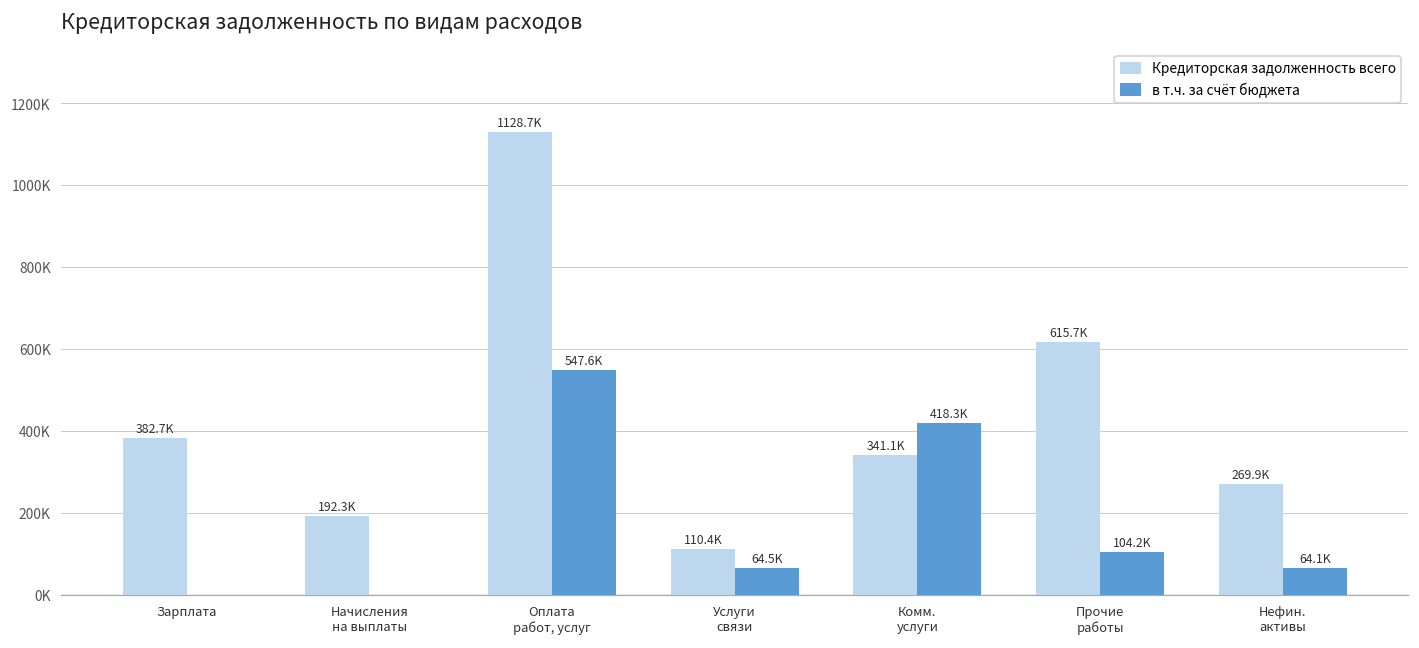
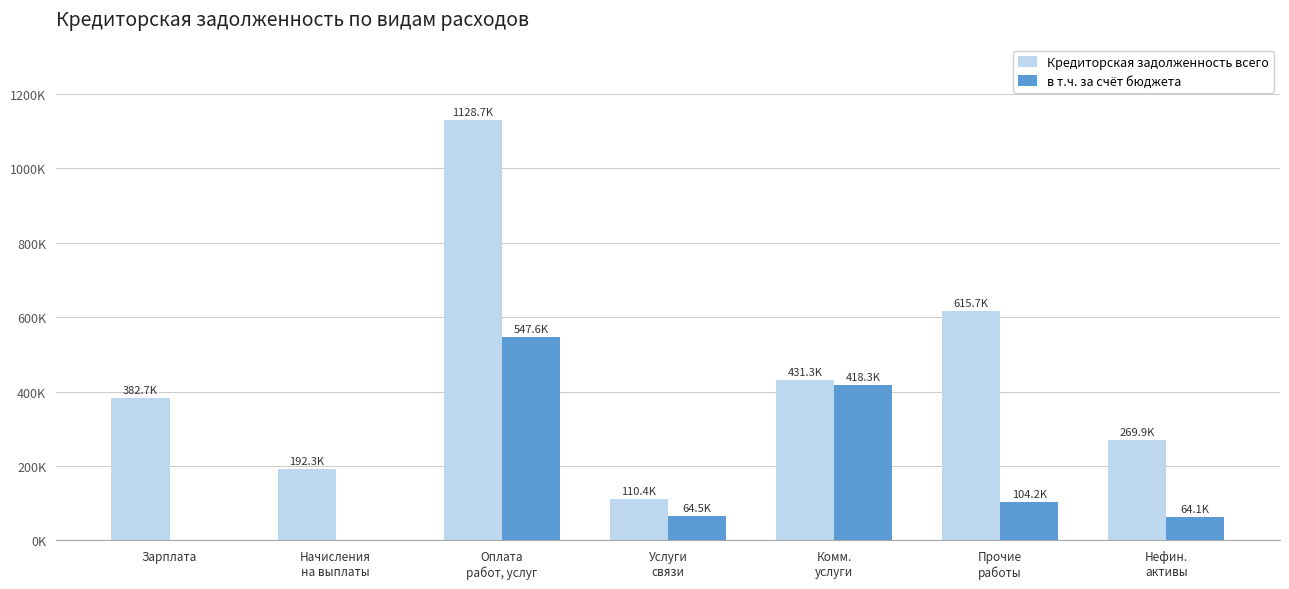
  {
    "Кредиторская задолженность всего": {
      "Зарплата": "382.7K",
      "Начисления на выплаты": "192.3K",
      "Оплата работ, услуг": "1128.7K",
      "Услуги связи": "110.4K",
-     "Комм. услуги": "341.1K",
+     "Комм. услуги": "431.3K",
      "Прочие работы": "615.7K",
      "Нефин. активы": "269.9K"
    },
    "в т.ч. за счёт бюджета": {
      "Оплата работ, услуг": "547.6K",
      "Услуги связи": "64.5K",
      "Комм. услуги": "418.3K",
      "Прочие работы": "104.2K",
      "Нефин. активы": "64.1K"
    }
  }
